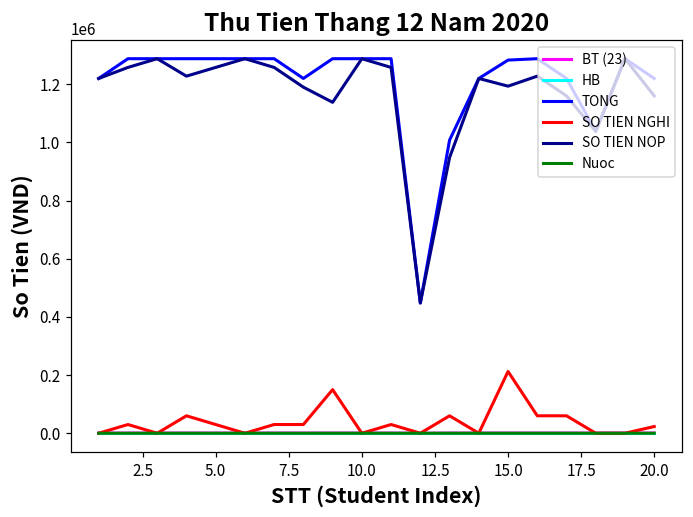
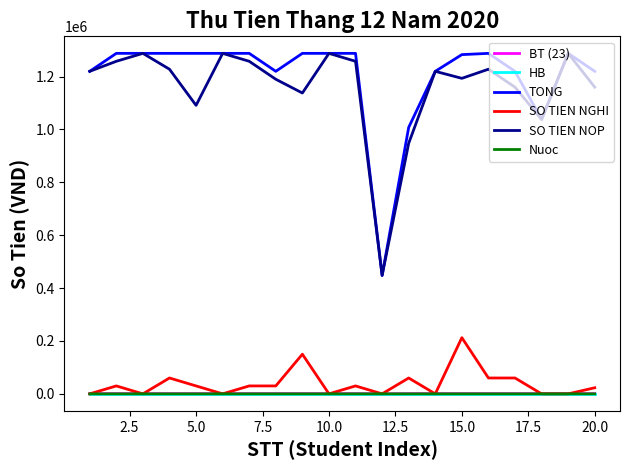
  {
    "Nuoc": {
      "5.0": 0,
      "15.0": 0,
      "20.0": 0
    },
    "TONG": {
      "5.0": 1290000,
      "15.0": 1280000
    },
    "SO TIEN NGHI": {
      "5.0": 30000,
      "15.0": 210000,
      "20.0": 20000
    },
    "SO TIEN NOP": {
-     "5.0": 1260000,
+     "5.0": 1090000,
      "15.0": 1190000
    }
  }
